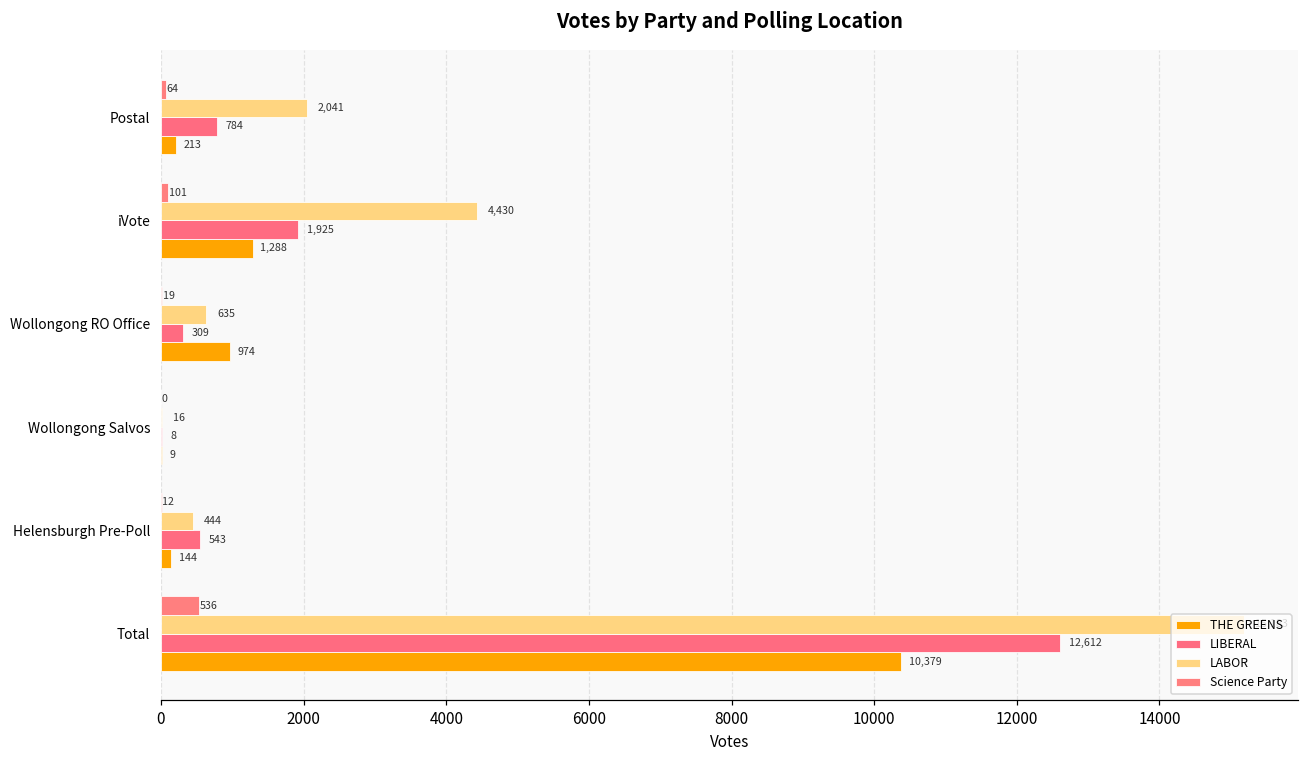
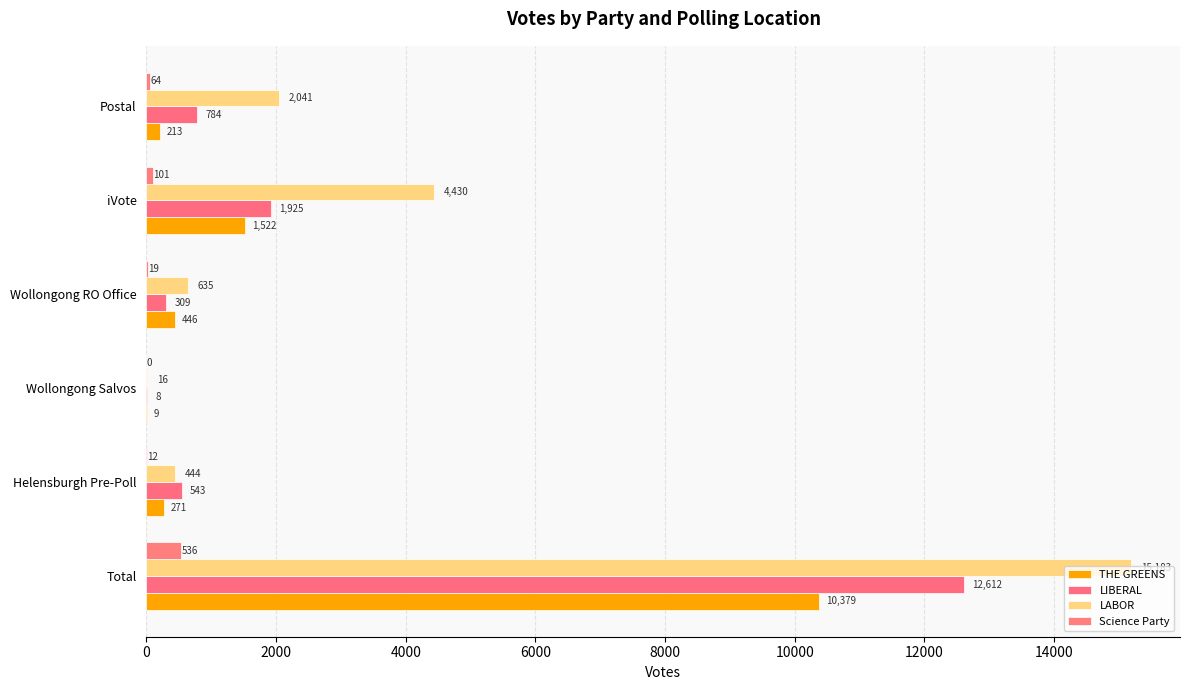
  {
    "THE GREENS": {
      "Postal": "213",
-     "iVote": "1,288",
-     "Wollongong RO Office": "974",
+     "iVote": "1,522",
+     "Wollongong RO Office": "446",
      "Wollongong Salvos": "9",
-     "Helensburgh Pre-Poll": "144",
+     "Helensburgh Pre-Poll": "271",
      "Total": "10,379"
    },
    "LABOR": {
      "Postal": "2,041",
      "iVote": "4,430",
      "Wollongong RO Office": "635",
      "Wollongong Salvos": "16",
      "Helensburgh Pre-Poll": "444"
    }
  }
